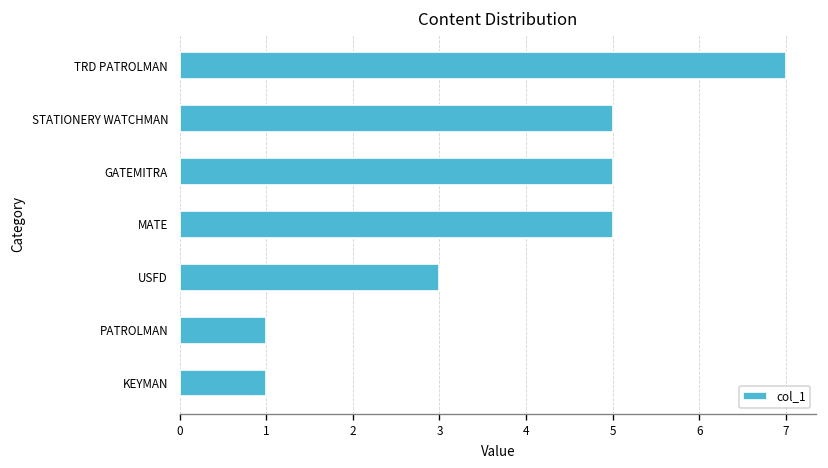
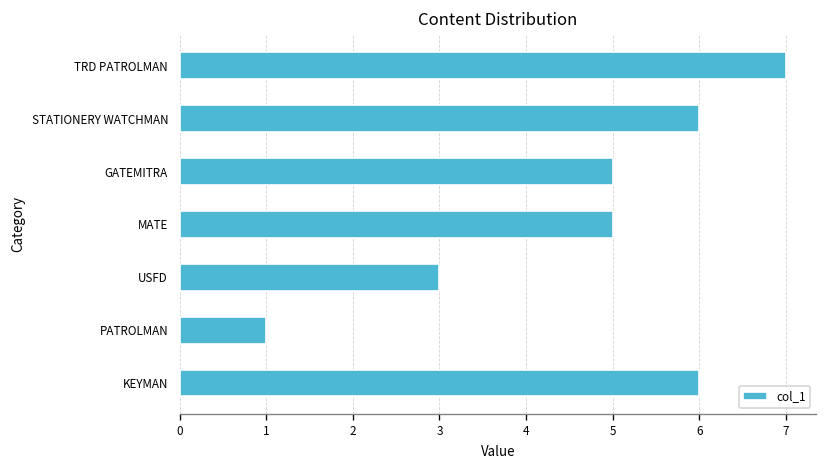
  {
    "TRD PATROLMAN": 7,
-   "STATIONERY WATCHMAN": 5,
+   "STATIONERY WATCHMAN": 6,
    "GATEMITRA": 5,
    "MATE": 5,
    "USFD": 3,
    "PATROLMAN": 1,
-   "KEYMAN": 1
+   "KEYMAN": 6
  }
